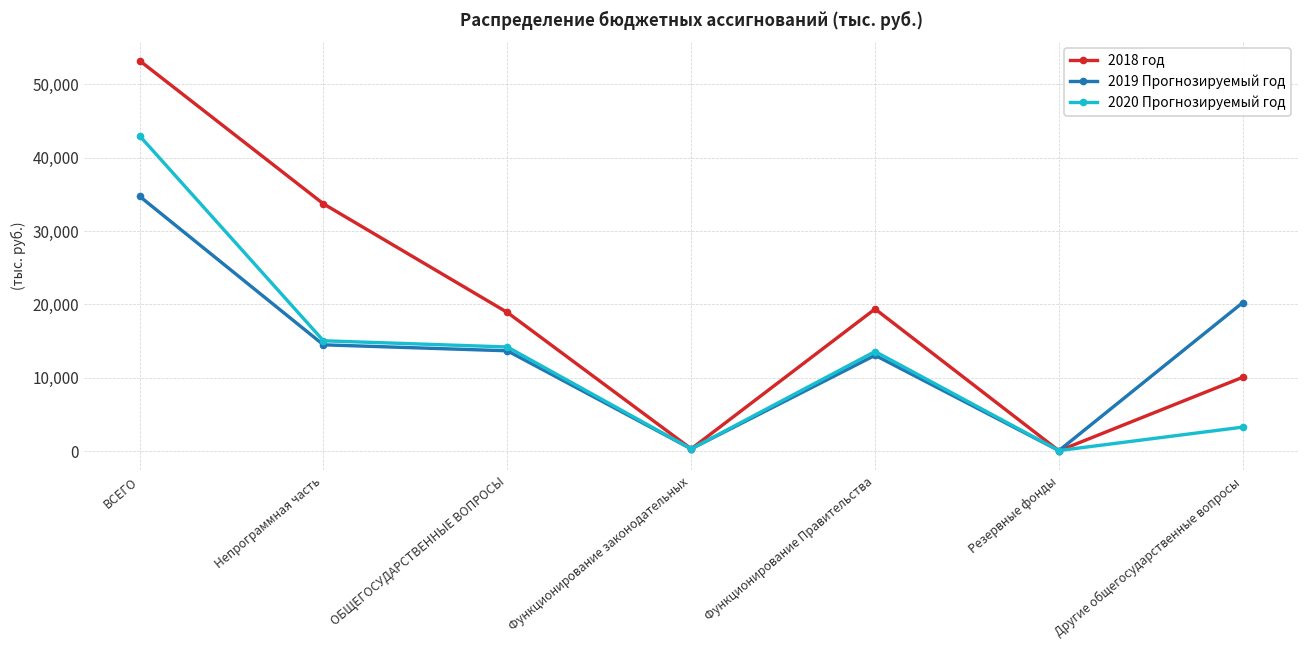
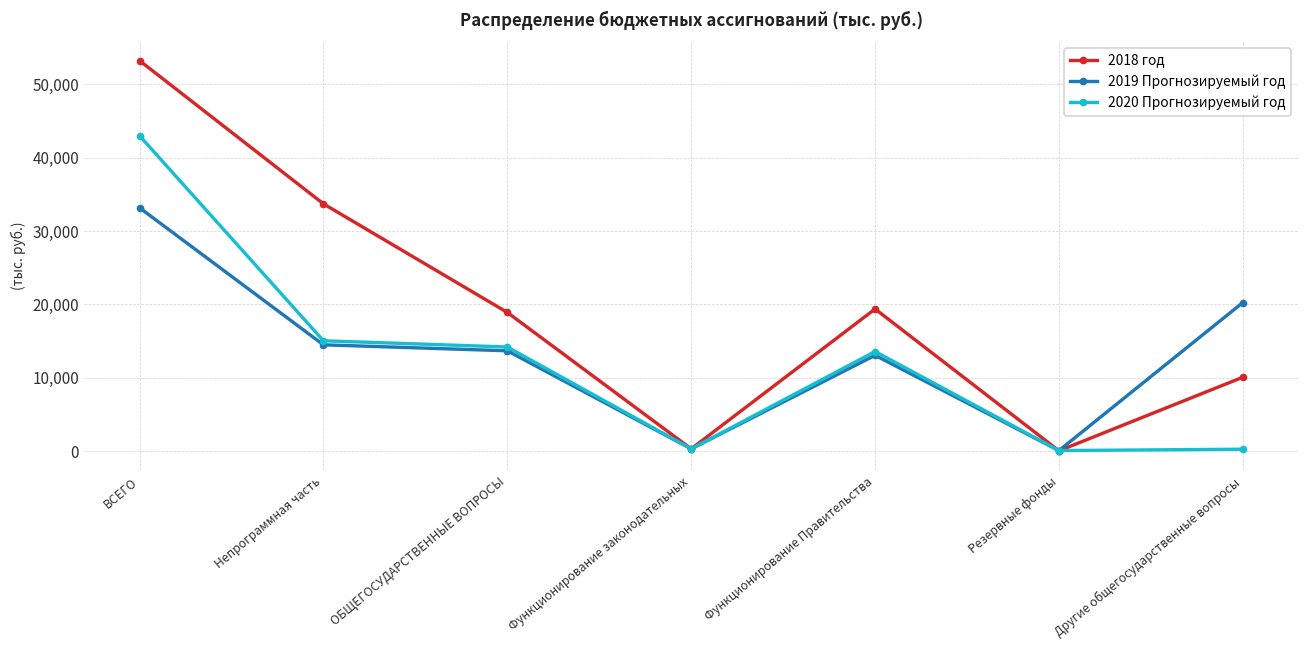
  {
    "2018 год": {
      "ВСЕГО": "53,000",
      "Непрограммная часть": "34,000",
      "ОБЩЕГОСУДАРСТВЕННЫЕ ВОПРОСЫ": "19,000",
      "Функционирование Правительства": "19,000",
      "Другие общегосударственные вопросы": "10,000"
    },
    "2019 Прогнозируемый год": {
-     "ВСЕГО": "35,000",
+     "ВСЕГО": "33,000",
      "Непрограммная часть": "14,000",
      "ОБЩЕГОСУДАРСТВЕННЫЕ ВОПРОСЫ": "14,000",
      "Функционирование Правительства": "13,000",
      "Другие общегосударственные вопросы": "20,000"
    },
    "2020 Прогнозируемый год": {
      "ВСЕГО": "43,000",
      "Непрограммная часть": "15,000",
      "ОБЩЕГОСУДАРСТВЕННЫЕ ВОПРОСЫ": "14,000",
      "Функционирование Правительства": "14,000",
-     "Другие общегосударственные вопросы": "3,000"
+     "Другие общегосударственные вопросы": "0"
    }
  }
